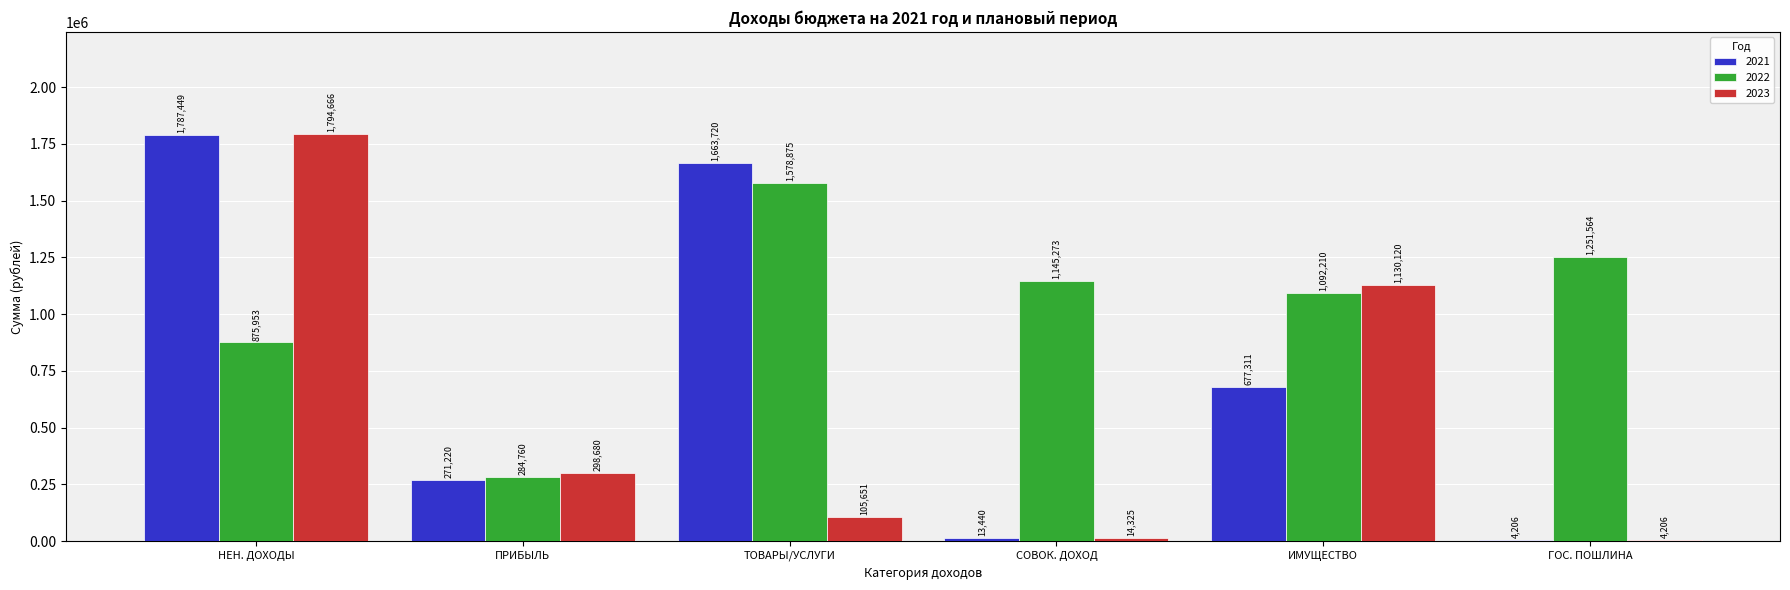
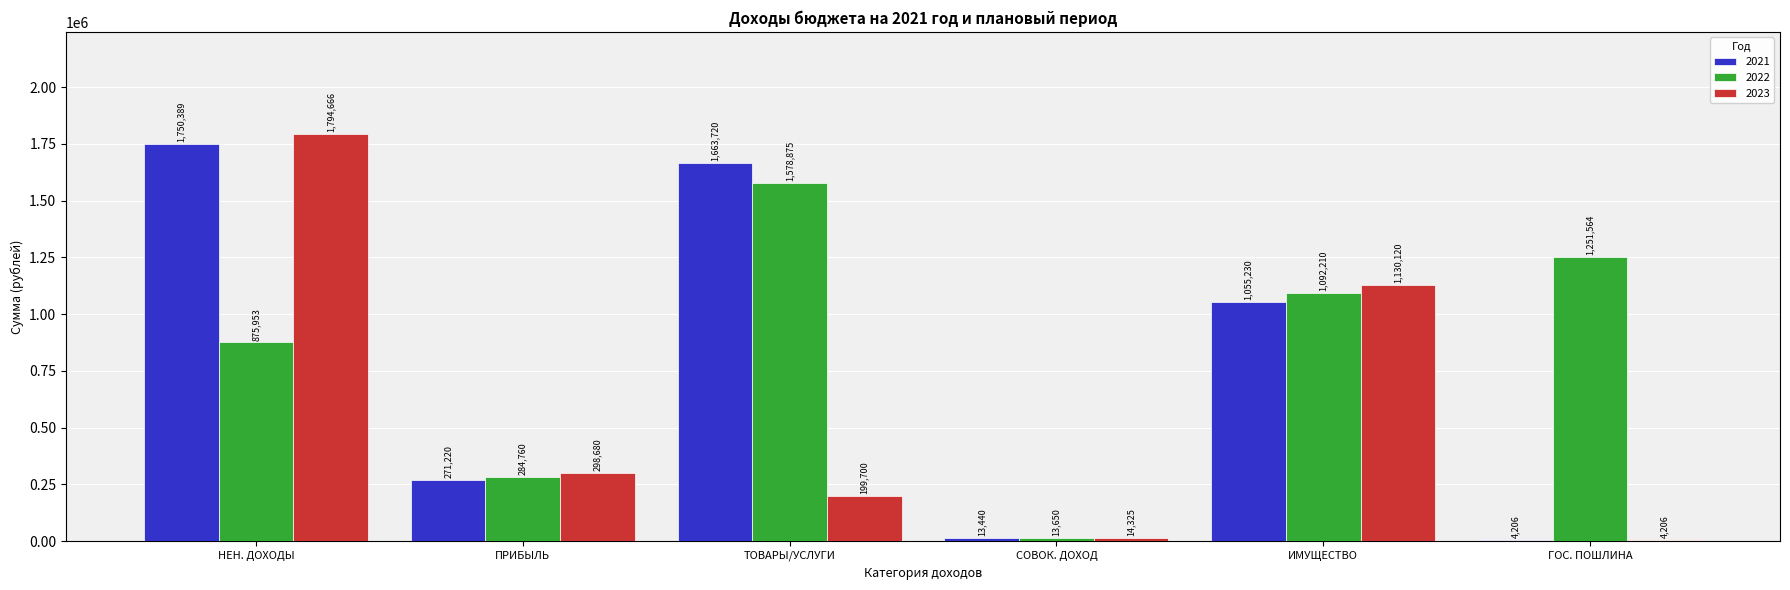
  {
    "2021": {
-     "НЕН. ДОХОДЫ": "1,787,449",
+     "НЕН. ДОХОДЫ": "1,750,389",
      "ПРИБЫЛЬ": "271,220",
      "ТОВАРЫ/УСЛУГИ": "1,663,720",
      "СОВОК. ДОХОД": "13,440",
-     "ИМУЩЕСТВО": "677,311",
+     "ИМУЩЕСТВО": "1,055,230",
      "ГОС. ПОШЛИНА": "4,206"
    },
    "2022": {
      "НЕН. ДОХОДЫ": "875,953",
      "ПРИБЫЛЬ": "284,760",
      "ТОВАРЫ/УСЛУГИ": "1,578,875",
-     "СОВОК. ДОХОД": "1,145,273",
+     "СОВОК. ДОХОД": "13,650",
      "ИМУЩЕСТВО": "1,092,210",
      "ГОС. ПОШЛИНА": "1,251,564"
    },
    "2023": {
      "НЕН. ДОХОДЫ": "1,794,666",
      "ПРИБЫЛЬ": "298,680",
-     "ТОВАРЫ/УСЛУГИ": "105,651",
+     "ТОВАРЫ/УСЛУГИ": "199,700",
      "СОВОК. ДОХОД": "14,325",
      "ИМУЩЕСТВО": "1,130,120",
      "ГОС. ПОШЛИНА": "4,206"
    }
  }
